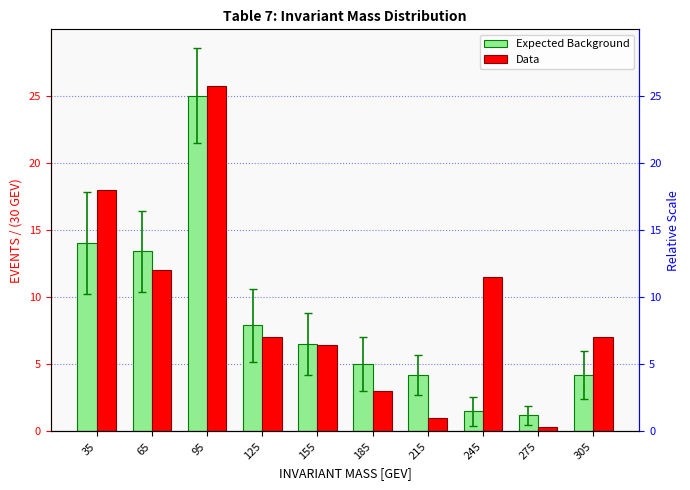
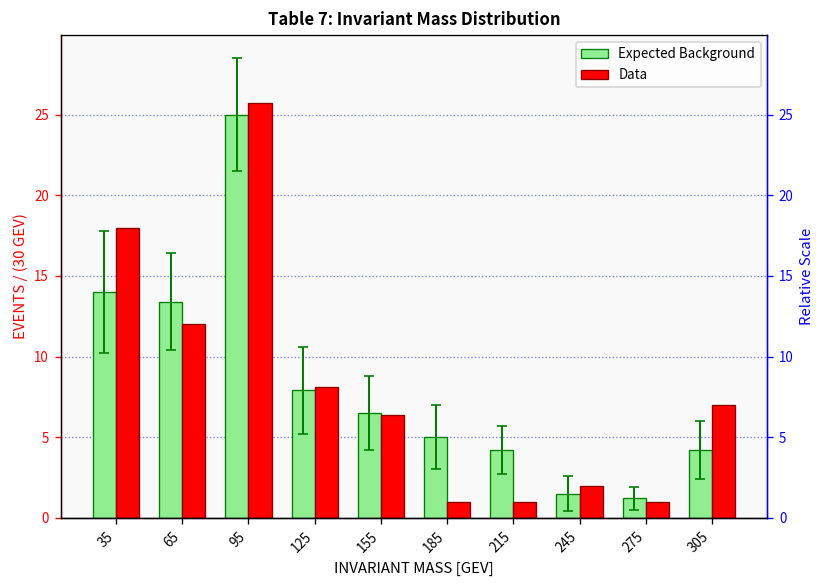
  {
    "Expected Background": {
      "35": 14.0,
      "65": 13.4,
      "95": 25.0,
      "125": 7.9,
      "155": 6.5,
      "185": 5.0,
      "215": 4.2,
      "245": 1.5,
      "275": 1.2,
      "305": 4.2
    },
    "Data": {
      "35": 18.0,
      "65": 12.0,
      "95": 25.7,
-     "125": 7.0,
+     "125": 8.1,
      "155": 6.4,
-     "185": 3,
+     "185": 1,
      "215": 1.0,
-     "245": 11.5,
-     "275": 0.3,
+     "245": 2.0,
+     "275": 1.0,
      "305": 7.0
    }
  }
